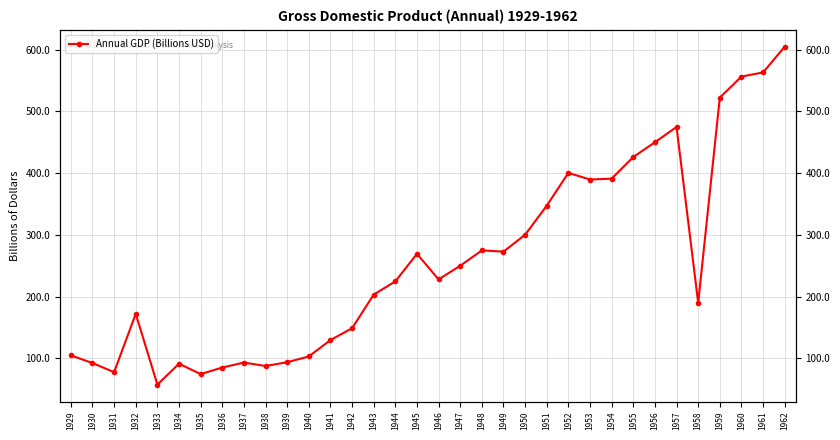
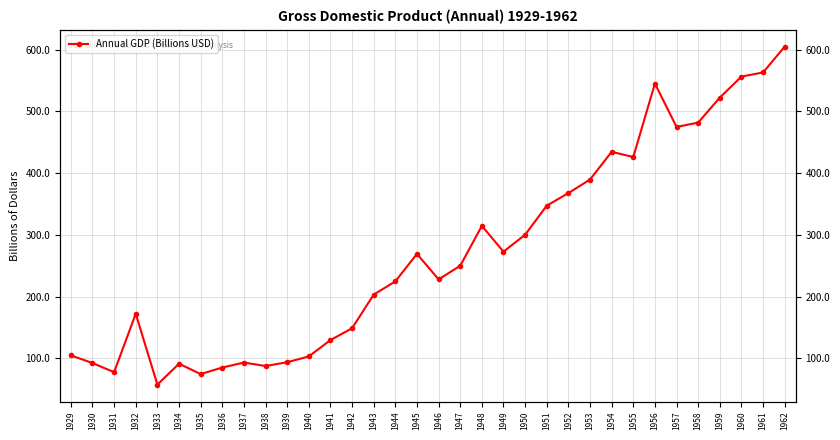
  {
    "1929": 100,
    "1930": 90,
    "1931": 80,
    "1932": 170,
    "1933": 60,
    "1934": 90,
    "1935": 70,
    "1936": 80,
    "1937": 90,
    "1938": 90,
    "1939": 90,
    "1940": 100,
    "1941": 130,
    "1942": 150,
    "1943": 200,
    "1944": 220,
    "1945": 270,
    "1946": 230,
    "1947": 250,
-   "1948": 270,
+   "1948": 310,
    "1949": 270,
    "1950": 300,
    "1951": 350,
-   "1952": 400,
+   "1952": 370,
    "1953": 390,
-   "1954": 390,
+   "1954": 430,
    "1955": 430,
-   "1956": 450,
+   "1956": 550,
    "1957": 470,
-   "1958": 190,
+   "1958": 480,
    "1959": 520,
    "1960": 560,
    "1961": 560,
    "1962": 610
  }
